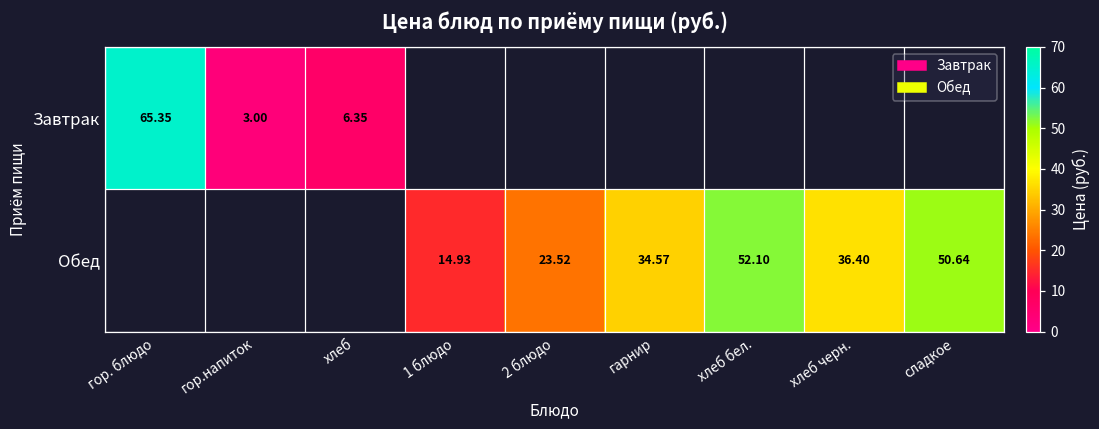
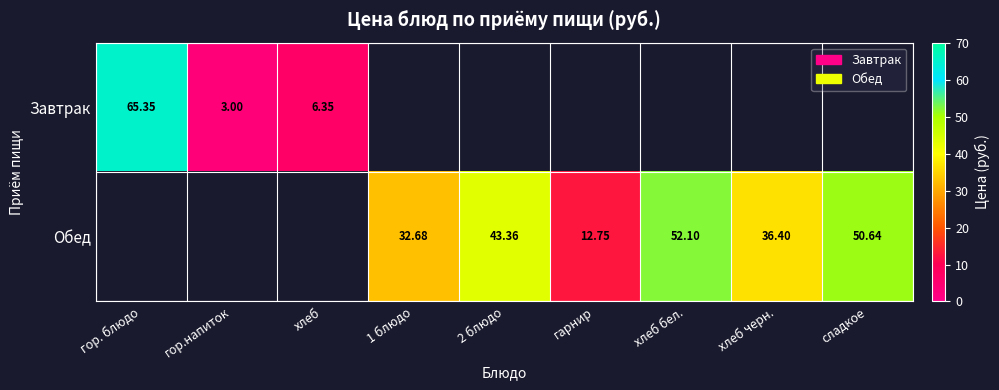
  {
    "Завтрак": {
      "гор. блюдо": 65.35,
      "гор.напиток": 3.00,
      "хлеб": 6.35
    },
    "Обед": {
-     "1 блюдо": 14.93,
-     "2 блюдо": 23.52,
-     "гарнир": 34.57,
+     "1 блюдо": 32.68,
+     "2 блюдо": 43.36,
+     "гарнир": 12.75,
      "хлеб бел.": 52.10,
      "хлеб черн.": 36.40,
      "сладкое": 50.64
    }
  }
